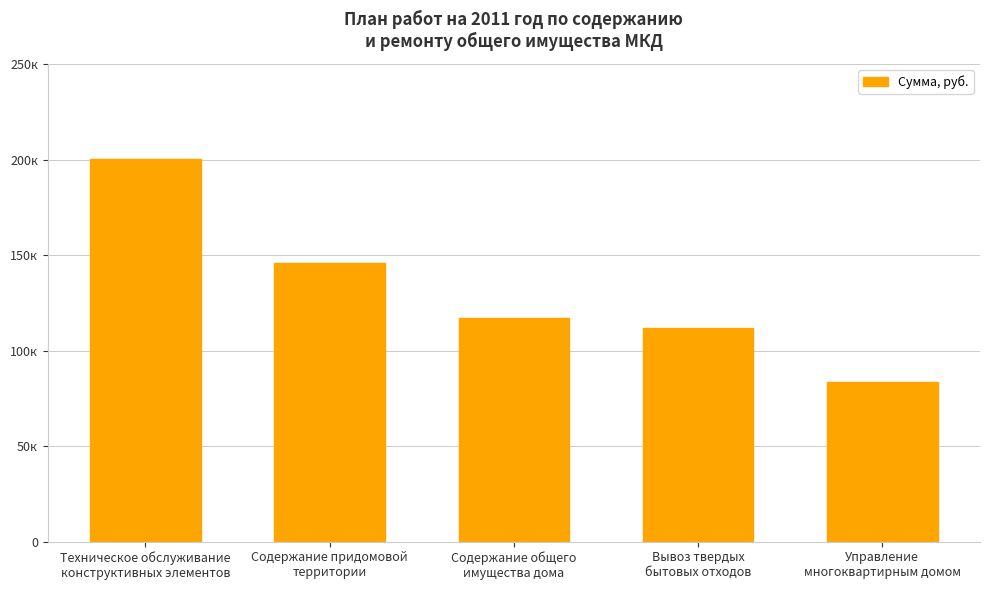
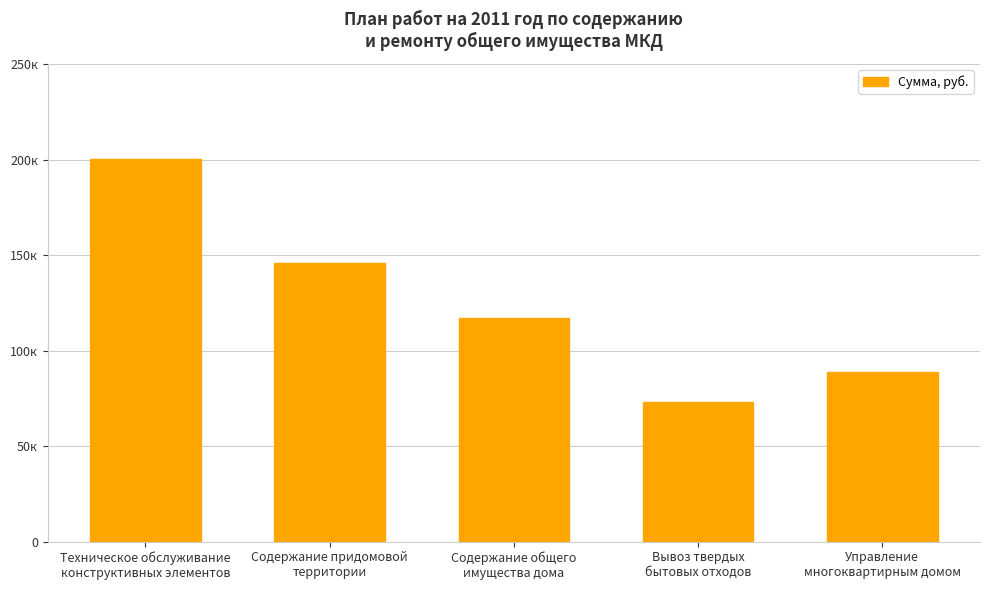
  {
    "Техническое обслуживание конструктивных элементов": "200к",
    "Содержание придомовой территории": "146к",
    "Содержание общего имущества дома": "117к",
-   "Вывоз твердых бытовых отходов": "112к",
-   "Управление многоквартирным домом": "84к"
+   "Вывоз твердых бытовых отходов": "73к",
+   "Управление многоквартирным домом": "89к"
  }
